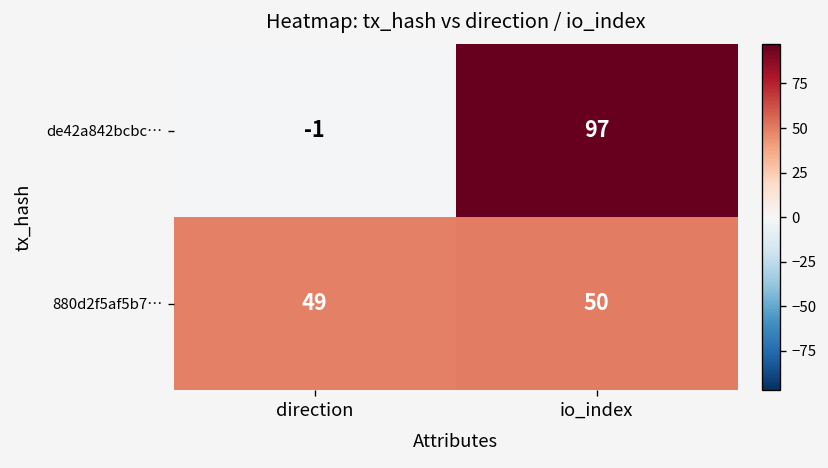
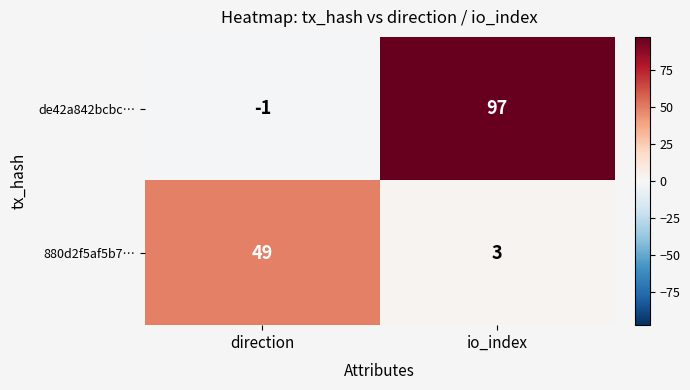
  {
    "de42a842bcbc…": {
      "direction": -1,
      "io_index": 97
    },
    "880d2f5af5b7…": {
      "direction": 49,
-     "io_index": 50
+     "io_index": 3
    }
  }
